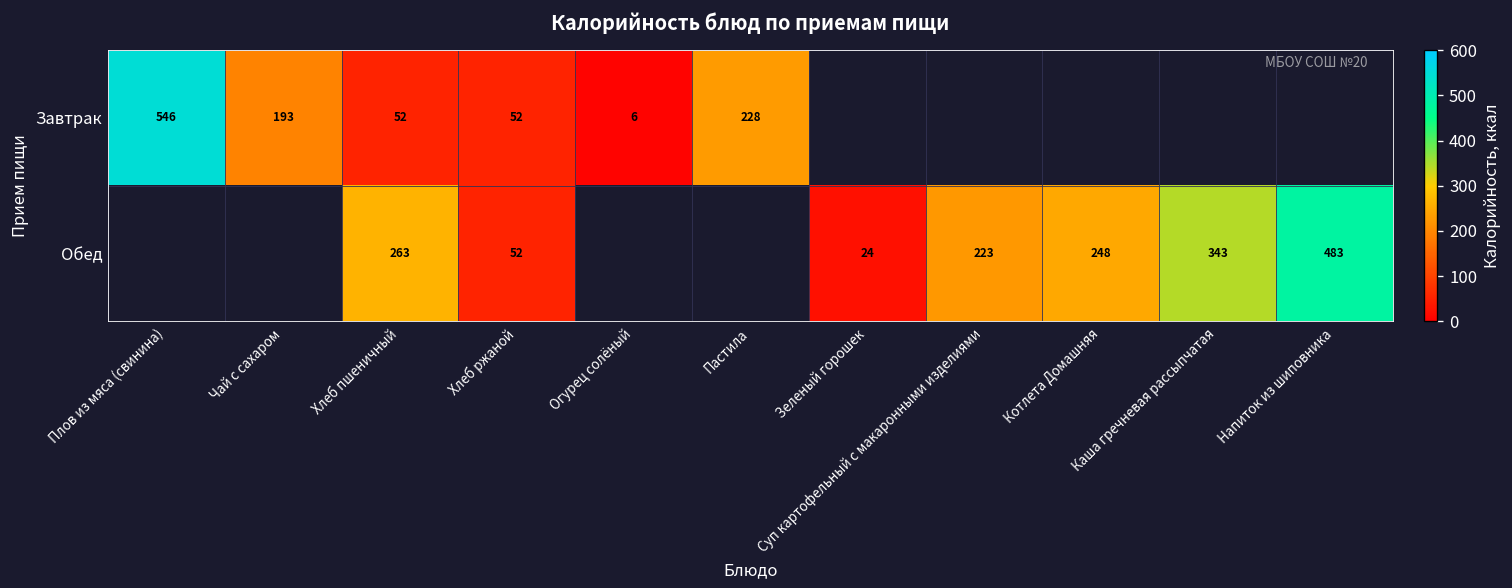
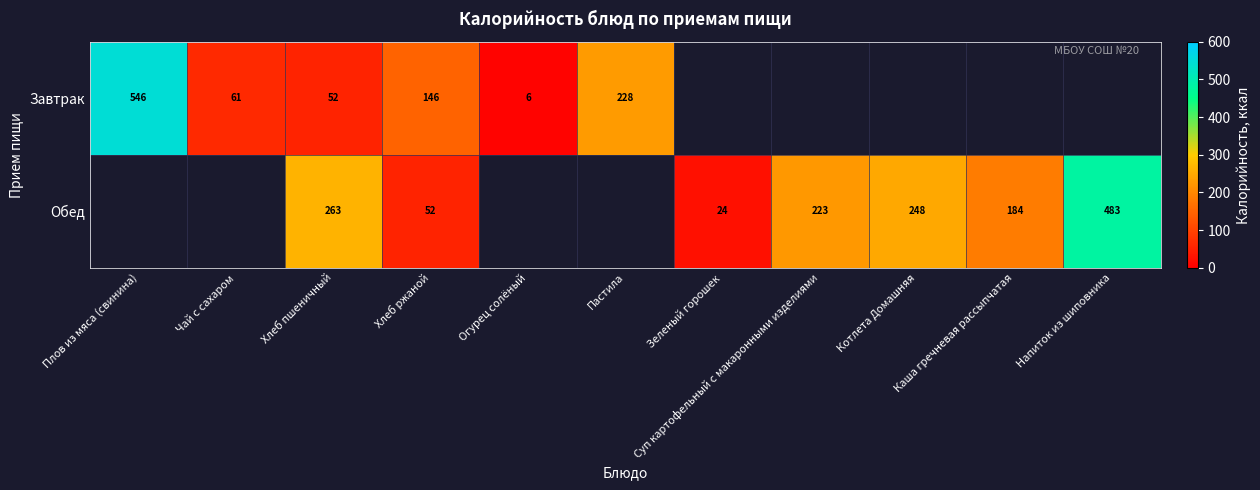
  {
    "Завтрак": {
      "Плов из мяса (свинина)": 546,
-     "Чай с сахаром": 193,
+     "Чай с сахаром": 61,
      "Хлеб пшеничный": 52,
-     "Хлеб ржаной": 52,
+     "Хлеб ржаной": 146,
      "Огурец солёный": 6,
      "Пастила": 228
    },
    "Обед": {
      "Хлеб пшеничный": 263,
      "Хлеб ржаной": 52,
      "Зеленый горошек": 24,
      "Суп картофельный с макаронными изделиями": 223,
      "Котлета Домашняя": 248,
-     "Каша гречневая рассыпчатая": 343,
+     "Каша гречневая рассыпчатая": 184,
      "Напиток из шиповника": 483
    }
  }
